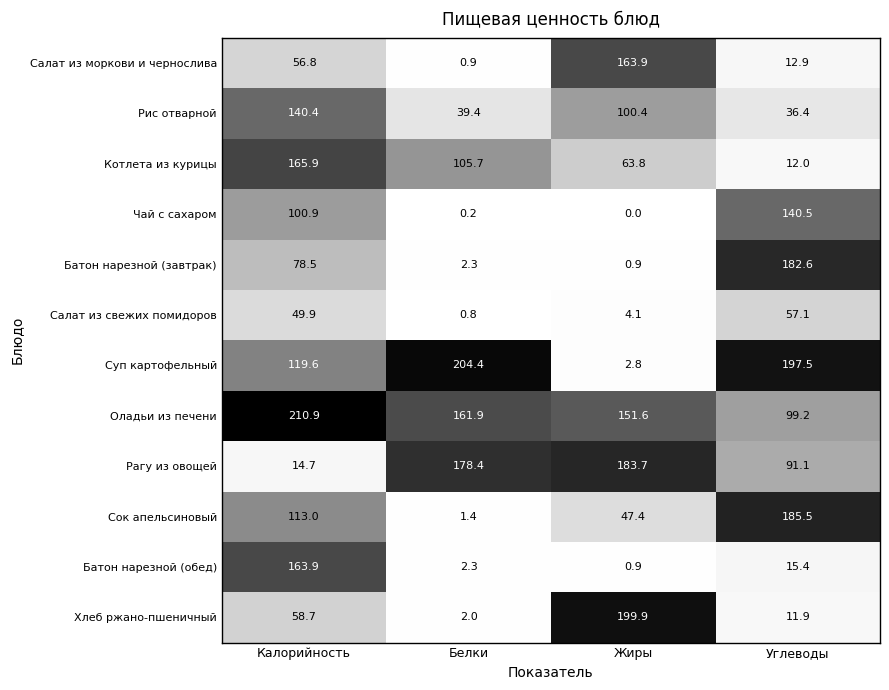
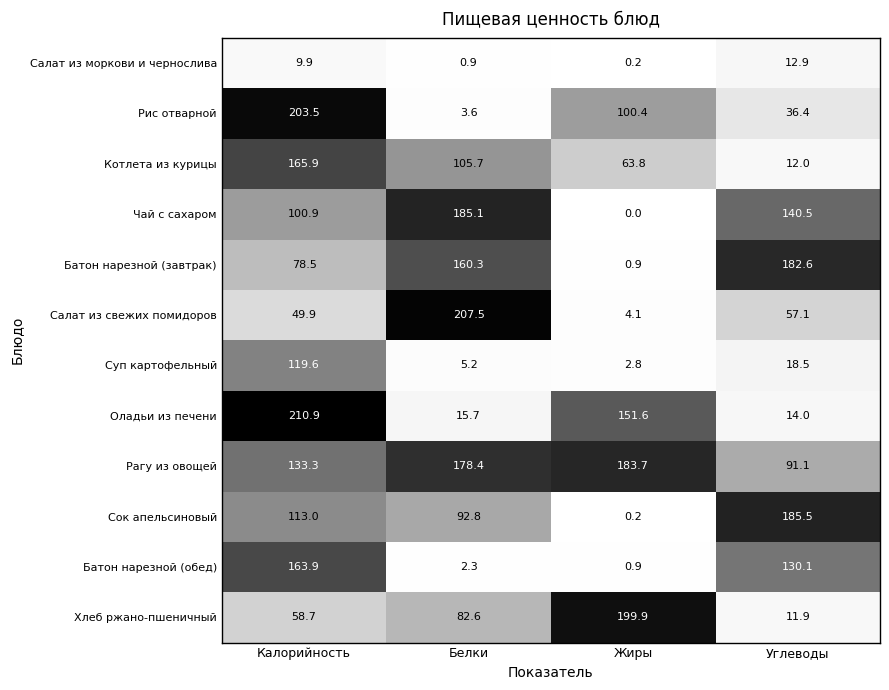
  {
    "Салат из моркови и чернослива": {
-     "Калорийность": 56.8,
+     "Калорийность": 9.9,
      "Белки": 0.9,
-     "Жиры": 163.9,
+     "Жиры": 0.2,
      "Углеводы": 12.9
    },
    "Рис отварной": {
-     "Калорийность": 140.4,
-     "Белки": 39.4,
+     "Калорийность": 203.5,
+     "Белки": 3.6,
      "Жиры": 100.4,
      "Углеводы": 36.4
    },
    "Котлета из курицы": {
      "Калорийность": 165.9,
      "Белки": 105.7,
      "Жиры": 63.8,
      "Углеводы": 12.0
    },
    "Чай с сахаром": {
      "Калорийность": 100.9,
-     "Белки": 0.2,
+     "Белки": 185.1,
      "Жиры": 0.0,
      "Углеводы": 140.5
    },
    "Батон нарезной (завтрак)": {
      "Калорийность": 78.5,
-     "Белки": 2.3,
+     "Белки": 160.3,
      "Жиры": 0.9,
      "Углеводы": 182.6
    },
    "Салат из свежих помидоров": {
      "Калорийность": 49.9,
-     "Белки": 0.8,
+     "Белки": 207.5,
      "Жиры": 4.1,
      "Углеводы": 57.1
    },
    "Суп картофельный": {
      "Калорийность": 119.6,
-     "Белки": 204.4,
+     "Белки": 5.2,
      "Жиры": 2.8,
-     "Углеводы": 197.5
+     "Углеводы": 18.5
    },
    "Оладьи из печени": {
      "Калорийность": 210.9,
-     "Белки": 161.9,
+     "Белки": 15.7,
      "Жиры": 151.6,
-     "Углеводы": 99.2
+     "Углеводы": 14.0
    },
    "Рагу из овощей": {
-     "Калорийность": 14.7,
+     "Калорийность": 133.3,
      "Белки": 178.4,
      "Жиры": 183.7,
      "Углеводы": 91.1
    },
    "Сок апельсиновый": {
      "Калорийность": 113.0,
-     "Белки": 1.4,
-     "Жиры": 47.4,
+     "Белки": 92.8,
+     "Жиры": 0.2,
      "Углеводы": 185.5
    },
    "Батон нарезной (обед)": {
      "Калорийность": 163.9,
      "Белки": 2.3,
      "Жиры": 0.9,
-     "Углеводы": 15.4
+     "Углеводы": 130.1
    },
    "Хлеб ржано-пшеничный": {
      "Калорийность": 58.7,
-     "Белки": 2.0,
+     "Белки": 82.6,
      "Жиры": 199.9,
      "Углеводы": 11.9
    }
  }
